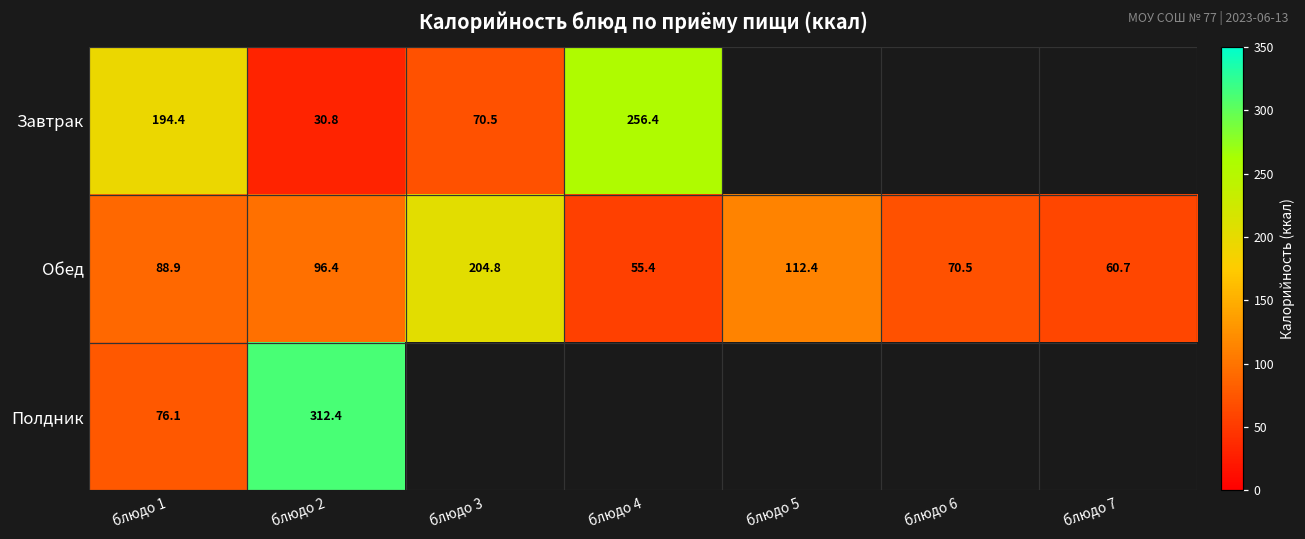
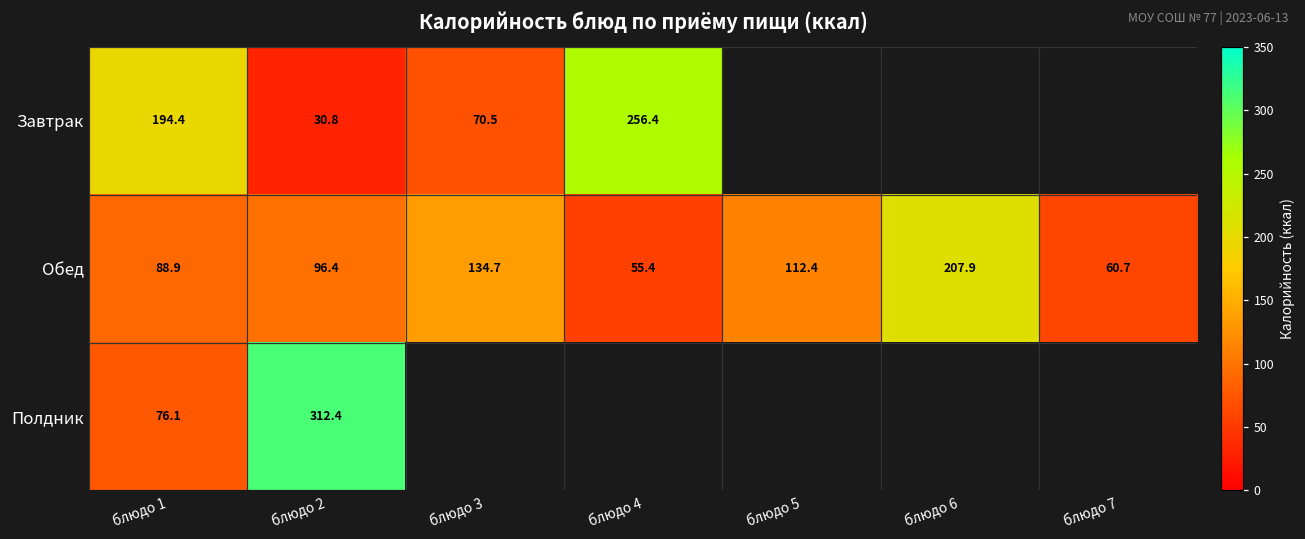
  {
    "Завтрак": {
      "блюдо 1": 194.4,
      "блюдо 2": 30.8,
      "блюдо 3": 70.5,
      "блюдо 4": 256.4
    },
    "Обед": {
      "блюдо 1": 88.9,
      "блюдо 2": 96.4,
-     "блюдо 3": 204.8,
+     "блюдо 3": 134.7,
      "блюдо 4": 55.4,
      "блюдо 5": 112.4,
-     "блюдо 6": 70.5,
+     "блюдо 6": 207.9,
      "блюдо 7": 60.7
    },
    "Полдник": {
      "блюдо 1": 76.1,
      "блюдо 2": 312.4
    }
  }
